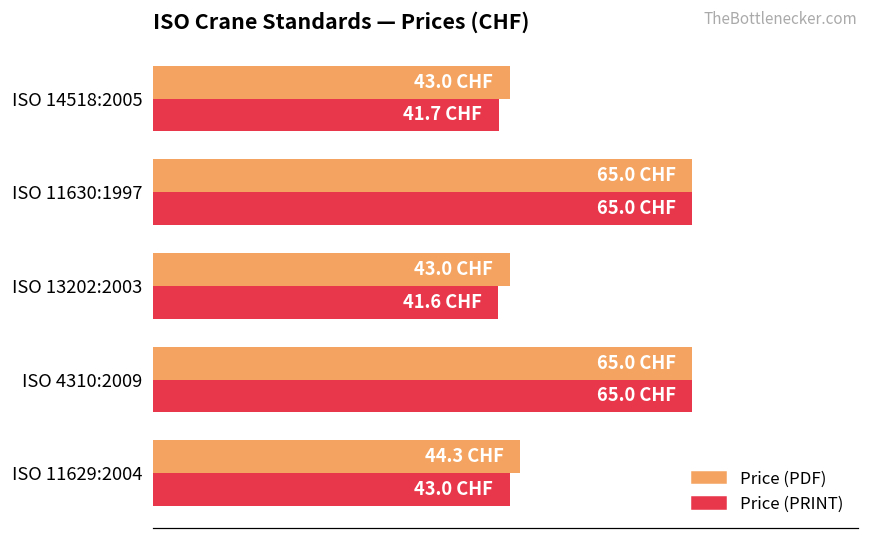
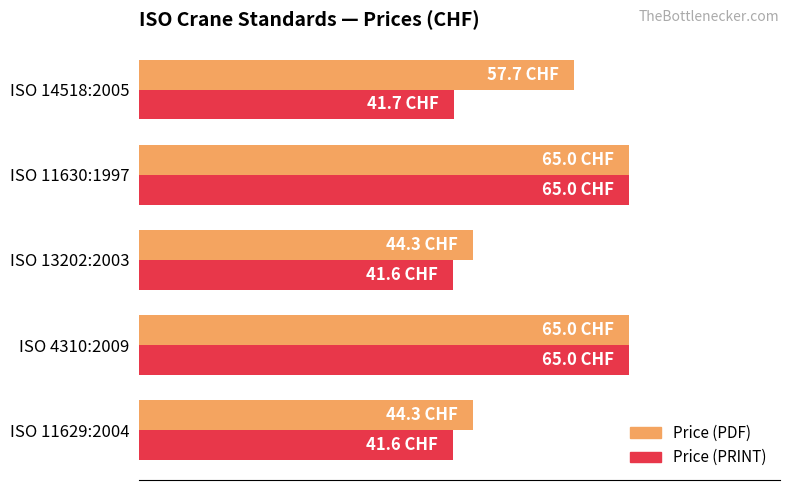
  {
    "Price (PDF)": {
-     "ISO 14518:2005": 43.0,
+     "ISO 14518:2005": 57.7,
      "ISO 11630:1997": 65.0,
-     "ISO 13202:2003": 43.0,
+     "ISO 13202:2003": 44.3,
      "ISO 4310:2009": 65.0,
      "ISO 11629:2004": 44.3
    },
    "Price (PRINT)": {
      "ISO 14518:2005": 41.7,
      "ISO 11630:1997": 65.0,
      "ISO 13202:2003": 41.6,
      "ISO 4310:2009": 65.0,
-     "ISO 11629:2004": 43.0
+     "ISO 11629:2004": 41.6
    }
  }
